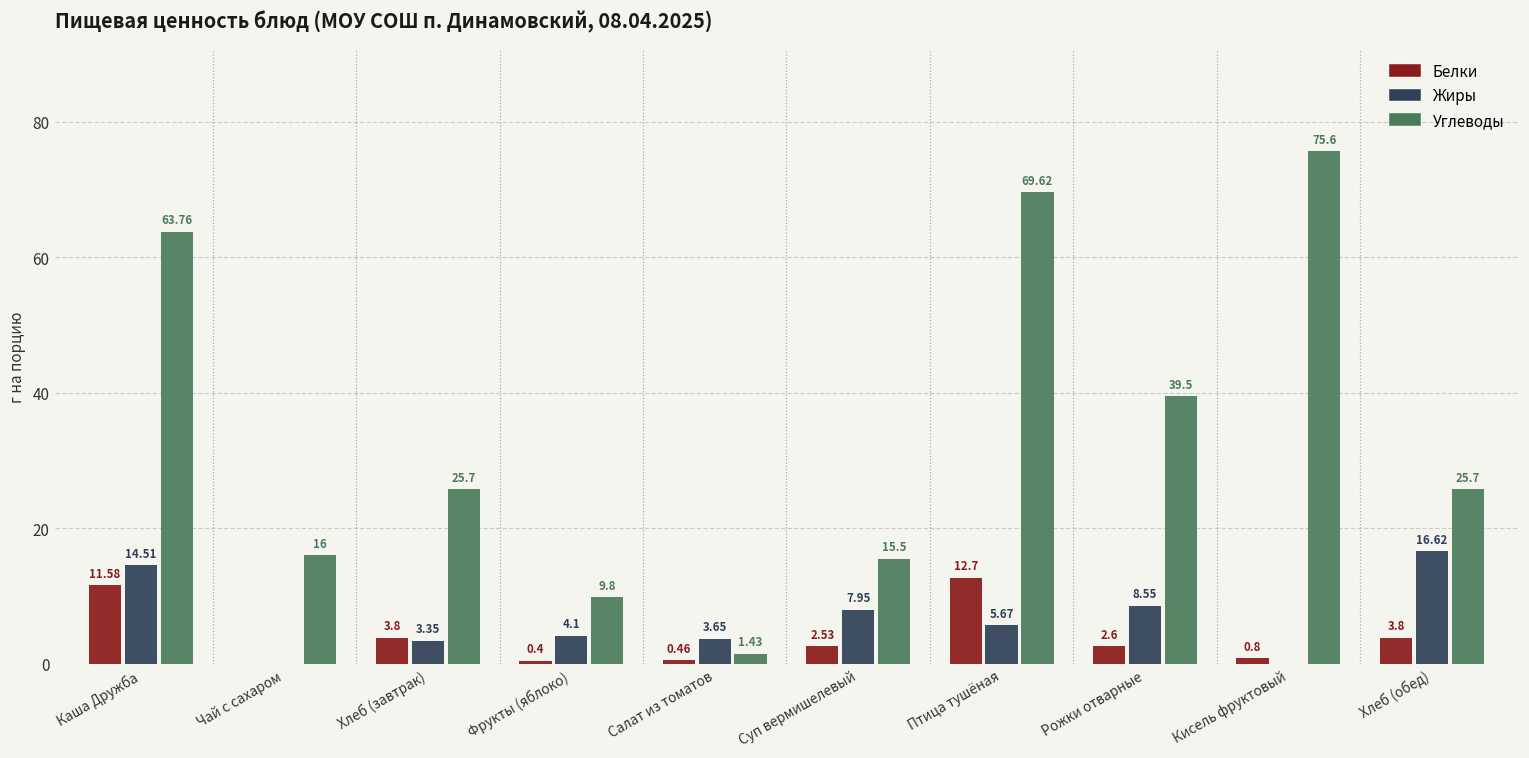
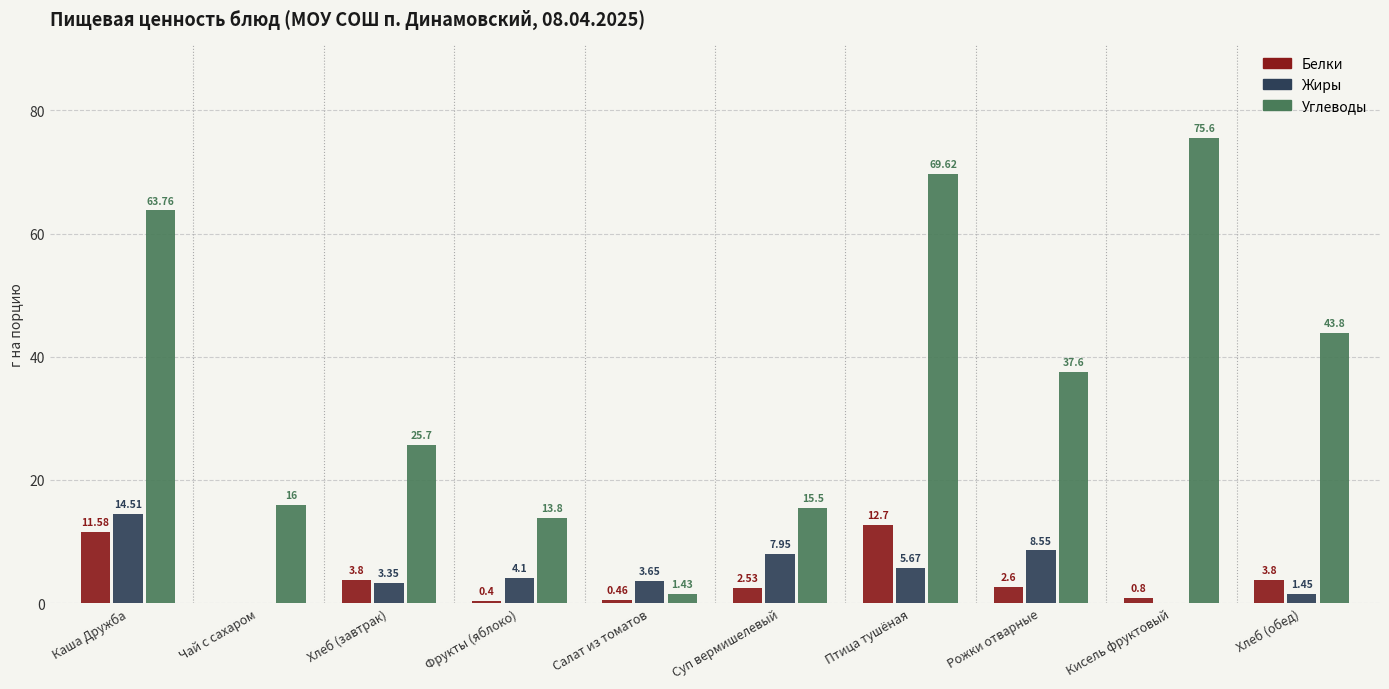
  {
    "Белки": {
      "Каша Дружба": 11.58,
      "Хлеб (завтрак)": 3.8,
      "Фрукты (яблоко)": 0.4,
      "Салат из томатов": 0.46,
      "Суп вермишелевый": 2.53,
      "Птица тушёная": 12.7,
      "Рожки отварные": 2.6,
      "Кисель фруктовый": 0.8,
      "Хлеб (обед)": 3.8
    },
    "Жиры": {
      "Каша Дружба": 14.51,
      "Хлеб (завтрак)": 3.35,
      "Фрукты (яблоко)": 4.1,
      "Салат из томатов": 3.65,
      "Суп вермишелевый": 7.95,
      "Птица тушёная": 5.67,
      "Рожки отварные": 8.55,
-     "Хлеб (обед)": 16.62
+     "Хлеб (обед)": 1.45
    },
    "Углеводы": {
      "Каша Дружба": 63.76,
      "Чай с сахаром": 16,
      "Хлеб (завтрак)": 25.7,
-     "Фрукты (яблоко)": 9.8,
+     "Фрукты (яблоко)": 13.8,
      "Салат из томатов": 1.43,
      "Суп вермишелевый": 15.5,
      "Птица тушёная": 69.62,
-     "Рожки отварные": 39.5,
+     "Рожки отварные": 37.6,
      "Кисель фруктовый": 75.6,
-     "Хлеб (обед)": 25.7
+     "Хлеб (обед)": 43.8
    }
  }
